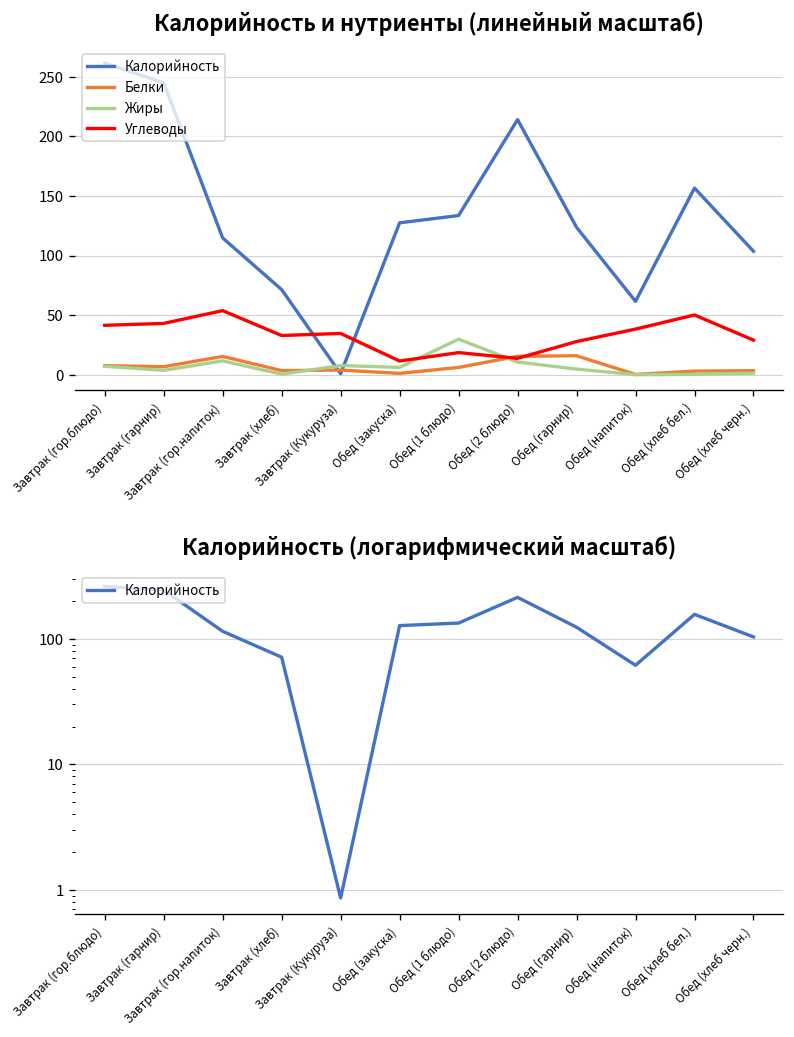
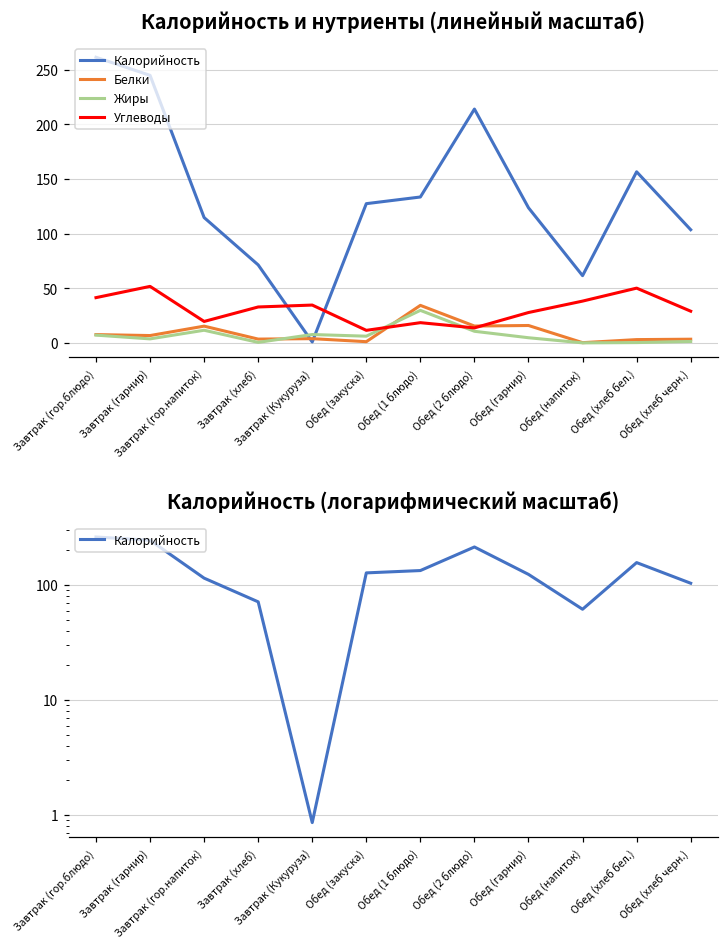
  {
    "Калорийность и нутриенты (линейный масштаб)": {
      "Калорийность": {
        "Завтрак (гор.напиток)": 110,
        "Завтрак (хлеб)": 70,
        "Завтрак (Кукуруза)": 0,
        "Обед (закуска)": 130,
        "Обед (1 блюдо)": 130,
        "Обед (2 блюдо)": 210,
        "Обед (гарнир)": 120,
        "Обед (напиток)": 60,
        "Обед (хлеб бел.)": 160,
        "Обед (хлеб черн.)": 100
      },
      "Белки": {
        "Завтрак (гарнир)": 10,
        "Завтрак (гор.напиток)": 20,
        "Завтрак (хлеб)": 0,
        "Завтрак (Кукуруза)": 0,
        "Обед (закуска)": 0,
-       "Обед (1 блюдо)": 10,
+       "Обед (1 блюдо)": 30,
        "Обед (гарнир)": 20,
        "Обед (хлеб бел.)": 0
      },
      "Жиры": {
        "Завтрак (гарнир)": 0,
        "Завтрак (гор.напиток)": 10,
        "Завтрак (хлеб)": 0,
        "Завтрак (Кукуруза)": 10,
        "Обед (закуска)": 10,
        "Обед (1 блюдо)": 30,
        "Обед (2 блюдо)": 10,
        "Обед (гарнир)": 0,
        "Обед (хлеб бел.)": 0
      },
      "Углеводы": {
        "Завтрак (гор.блюдо)": 40,
-       "Завтрак (гарнир)": 40,
-       "Завтрак (гор.напиток)": 50,
+       "Завтрак (гарнир)": 50,
+       "Завтрак (гор.напиток)": 20,
        "Завтрак (хлеб)": 30,
        "Завтрак (Кукуруза)": 30,
        "Обед (закуска)": 10,
        "Обед (1 блюдо)": 20,
        "Обед (гарнир)": 30,
        "Обед (напиток)": 40,
        "Обед (хлеб бел.)": 50,
        "Обед (хлеб черн.)": 30
      }
    },
    "Калорийность (логарифмический масштаб)": {
      "Завтрак (гор.напиток)": 110,
      "Завтрак (хлеб)": 70,
      "Завтрак (Кукуруза)": 0.9,
      "Обед (закуска)": 130,
      "Обед (1 блюдо)": 130,
      "Обед (2 блюдо)": 210,
      "Обед (гарнир)": 120,
      "Обед (напиток)": 60,
      "Обед (хлеб бел.)": 160,
      "Обед (хлеб черн.)": 100
    }
  }
